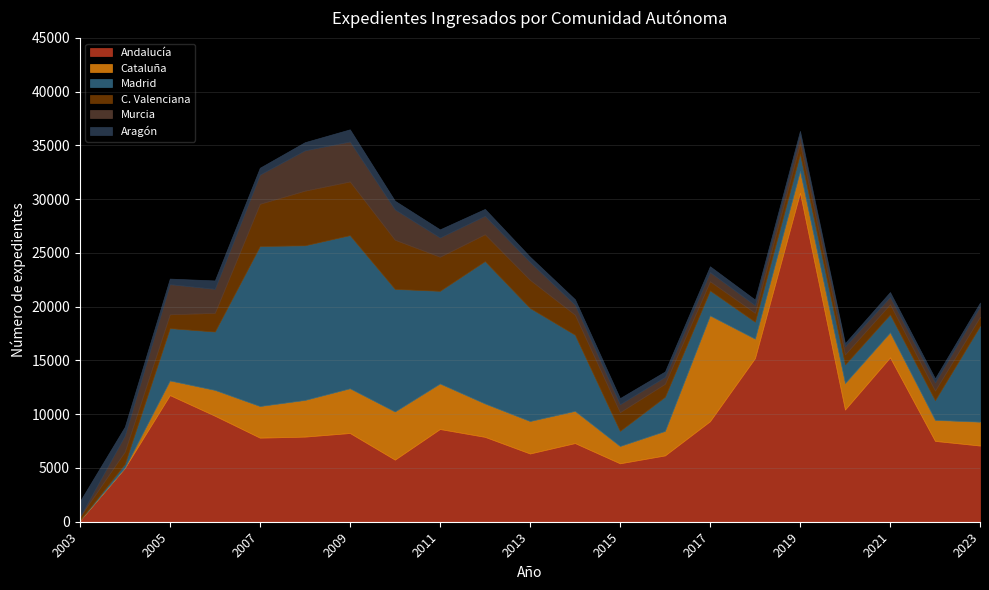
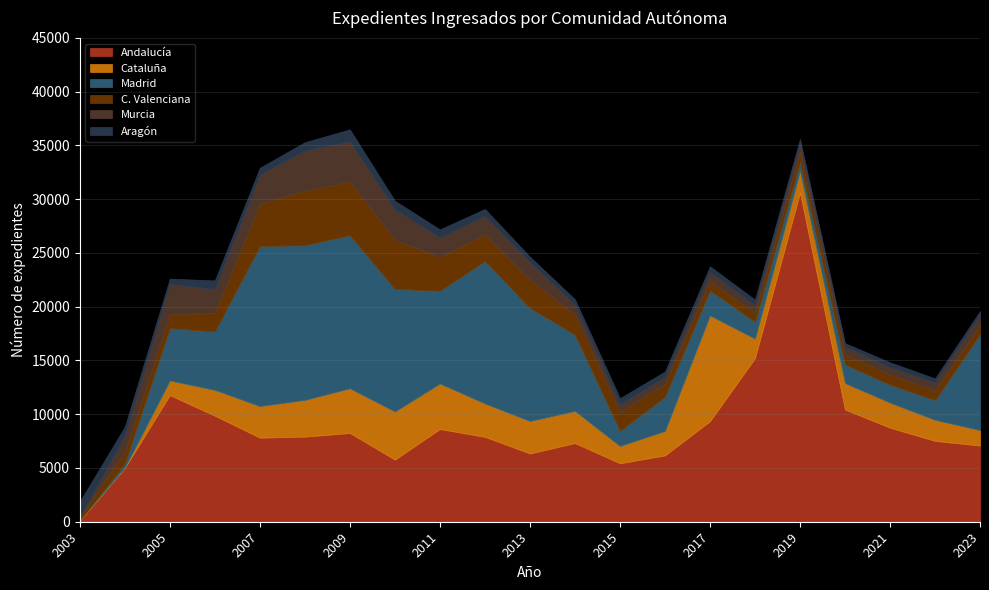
  {
    "Andalucía": {
      "2005": 11800,
      "2007": 7800,
      "2009": 8300,
      "2011": 8600,
      "2013": 6300,
      "2015": 5400,
      "2017": 9300,
      "2019": 30600,
-     "2021": 15300,
+     "2021": 8700,
      "2023": 7100
    },
    "Cataluña": {
      "2005": 1400,
      "2007": 2900,
      "2009": 4200,
      "2011": 4200,
      "2013": 3000,
      "2015": 1600,
      "2017": 9800,
      "2019": 2000,
      "2021": 2300,
-     "2023": 2200
+     "2023": 1400
    },
    "Madrid": {
      "2005": 4900,
      "2007": 14900,
      "2009": 14300,
      "2011": 8600,
      "2013": 10500,
      "2015": 1400,
      "2017": 2300,
-     "2019": 1600,
+     "2019": 800,
      "2021": 1700,
      "2023": 8900
    }
  }
